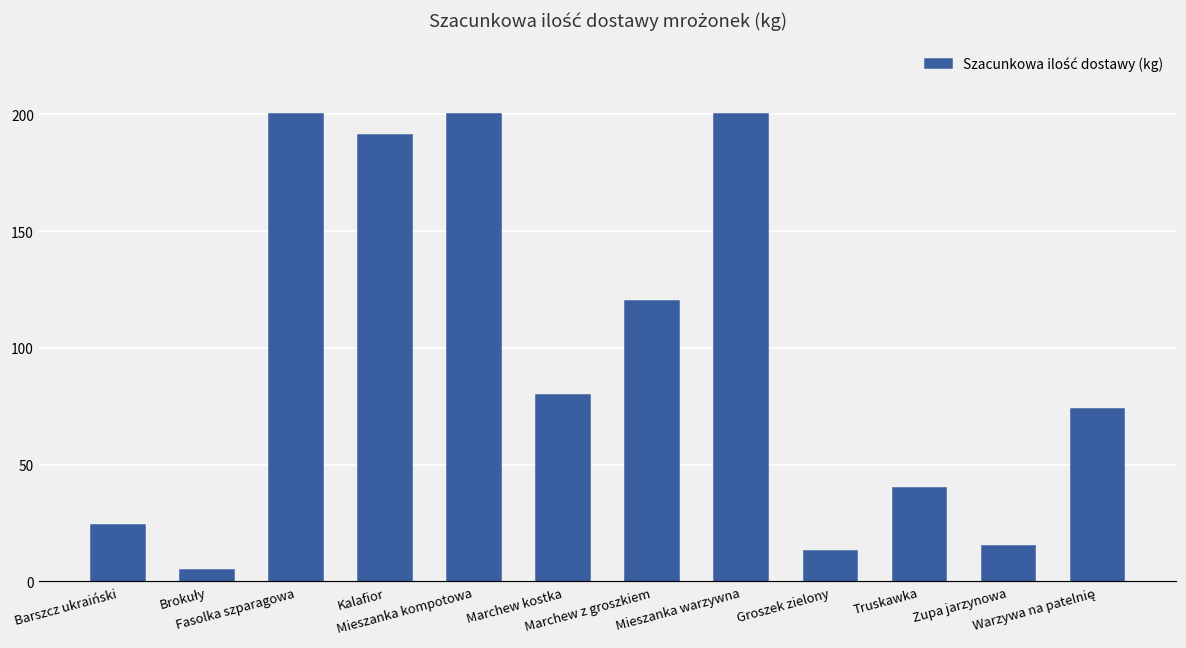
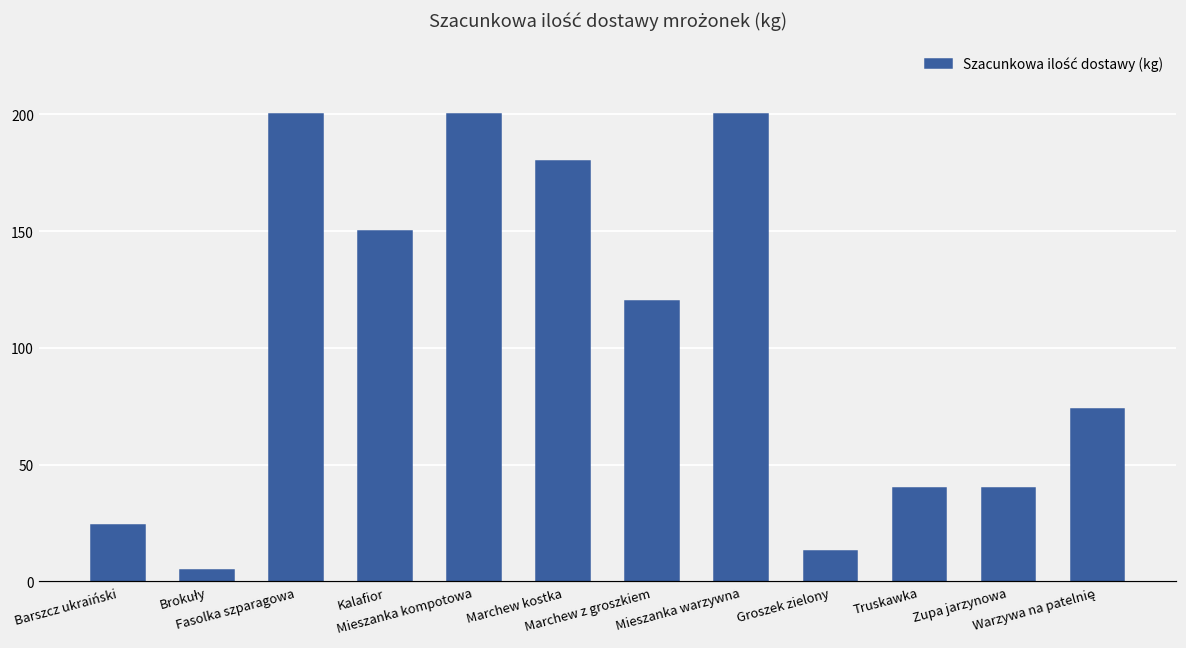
  {
    "Barszcz ukraiński": 24,
    "Brokuły": 5,
    "Fasolka szparagowa": 200,
-   "Kalafior": 191,
+   "Kalafior": 150,
    "Mieszanka kompotowa": 200,
-   "Marchew kostka": 80,
+   "Marchew kostka": 180,
    "Marchew z groszkiem": 120,
    "Mieszanka warzywna": 200,
    "Groszek zielony": 13,
    "Truskawka": 40,
-   "Zupa jarzynowa": 15,
+   "Zupa jarzynowa": 40,
    "Warzywa na patelnię": 74
  }
